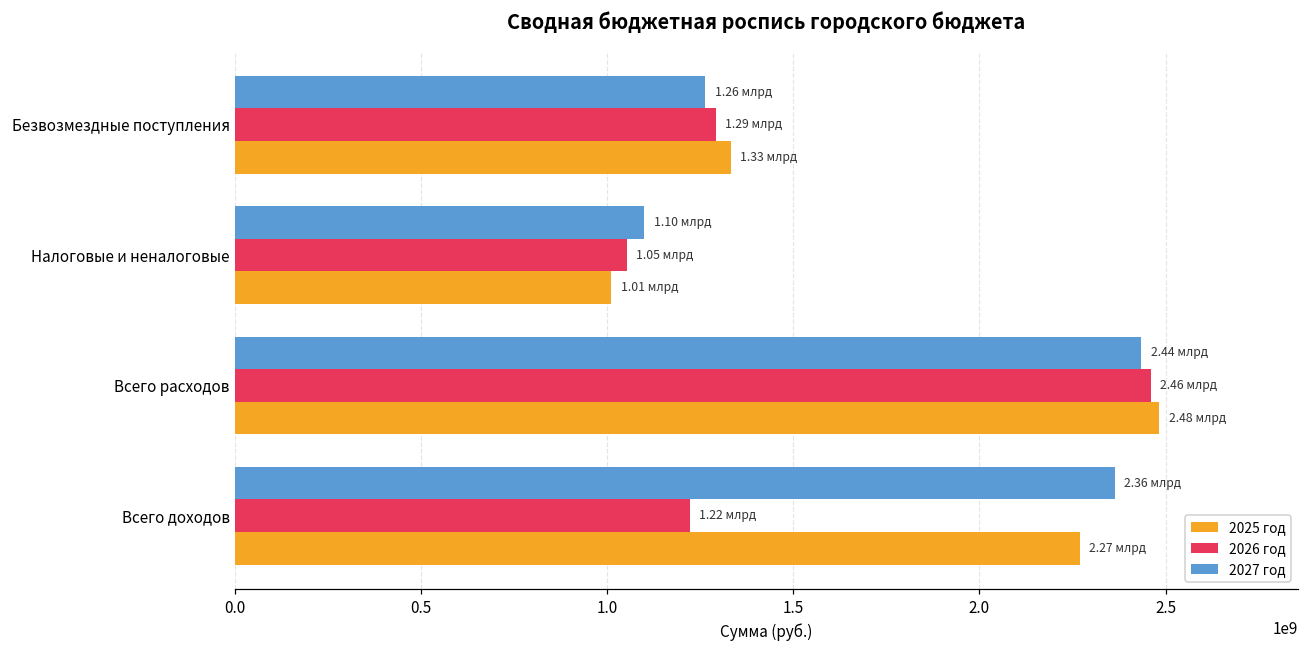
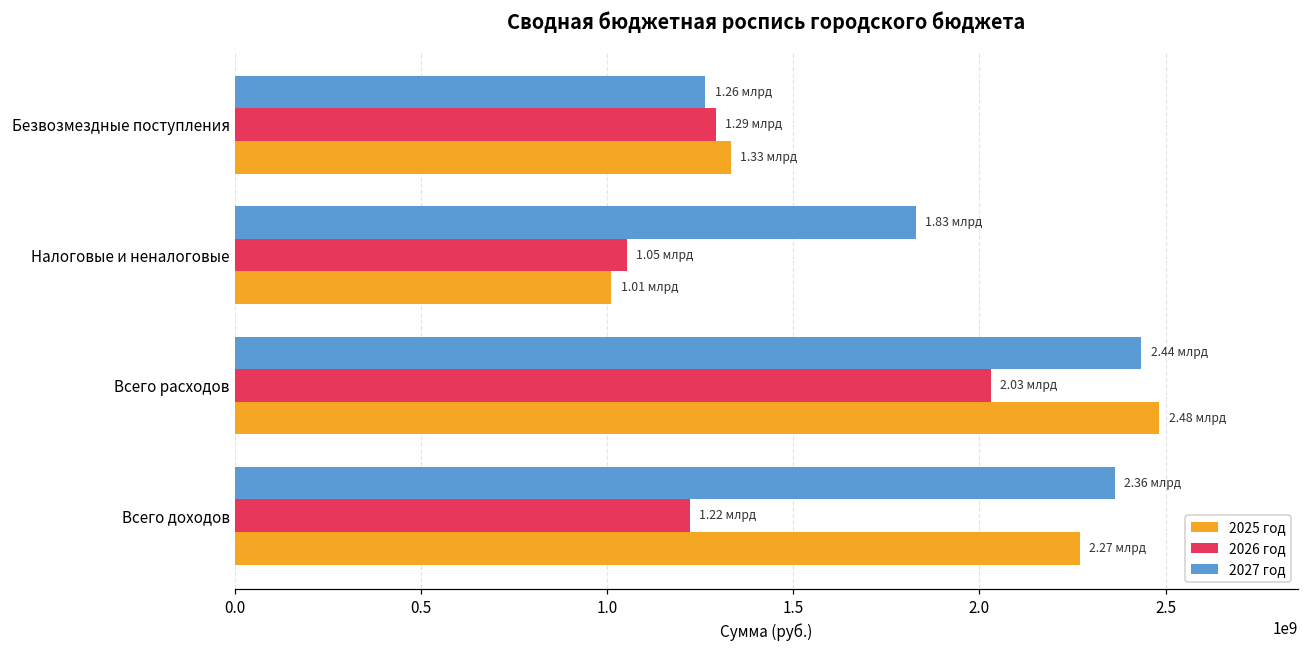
  {
    "2026 год": {
-     "Всего расходов": 2.46
+     "Всего расходов": 2.03
    },
    "2027 год": {
-     "Налоговые и неналоговые": 1.10
+     "Налоговые и неналоговые": 1.83
    }
  }
